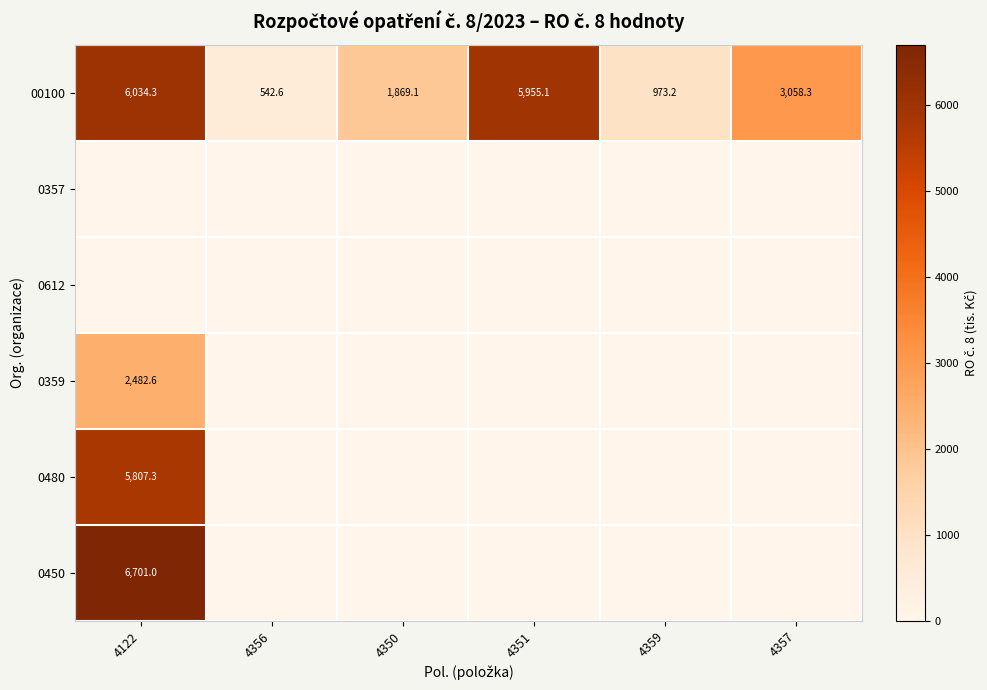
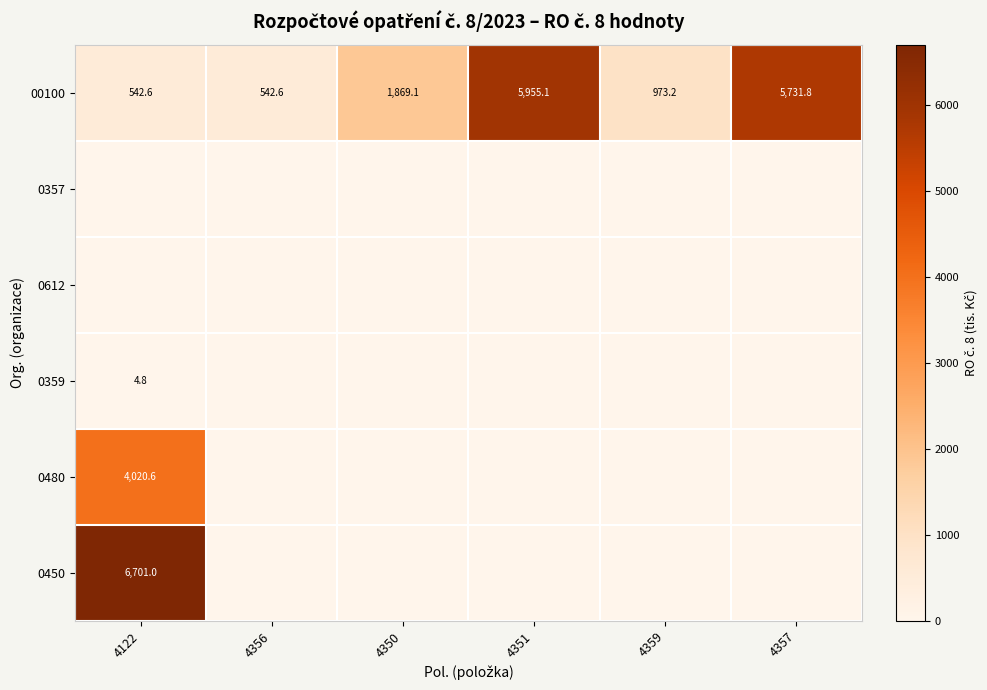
  {
    "00100": {
-     "4122": "6,034.3",
+     "4122": "542.6",
      "4356": "542.6",
      "4350": "1,869.1",
      "4351": "5,955.1",
      "4359": "973.2",
-     "4357": "3,058.3"
+     "4357": "5,731.8"
    },
    "0359": {
-     "4122": "2,482.6"
+     "4122": "4.8"
    },
    "0480": {
-     "4122": "5,807.3"
+     "4122": "4,020.6"
    },
    "0450": {
      "4122": "6,701.0"
    }
  }
